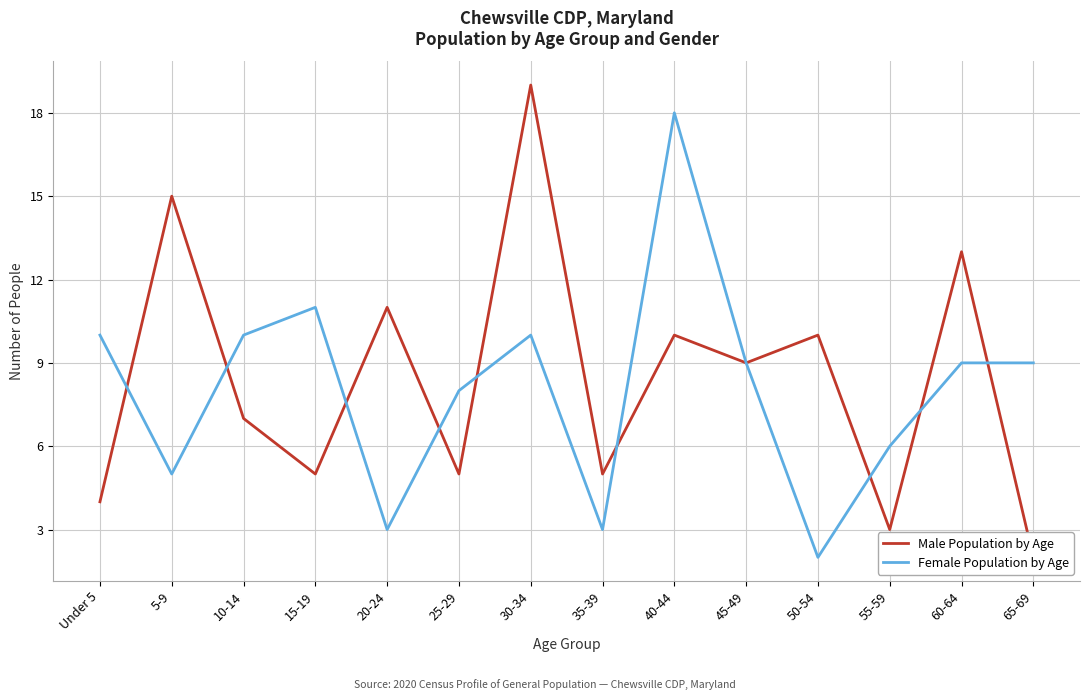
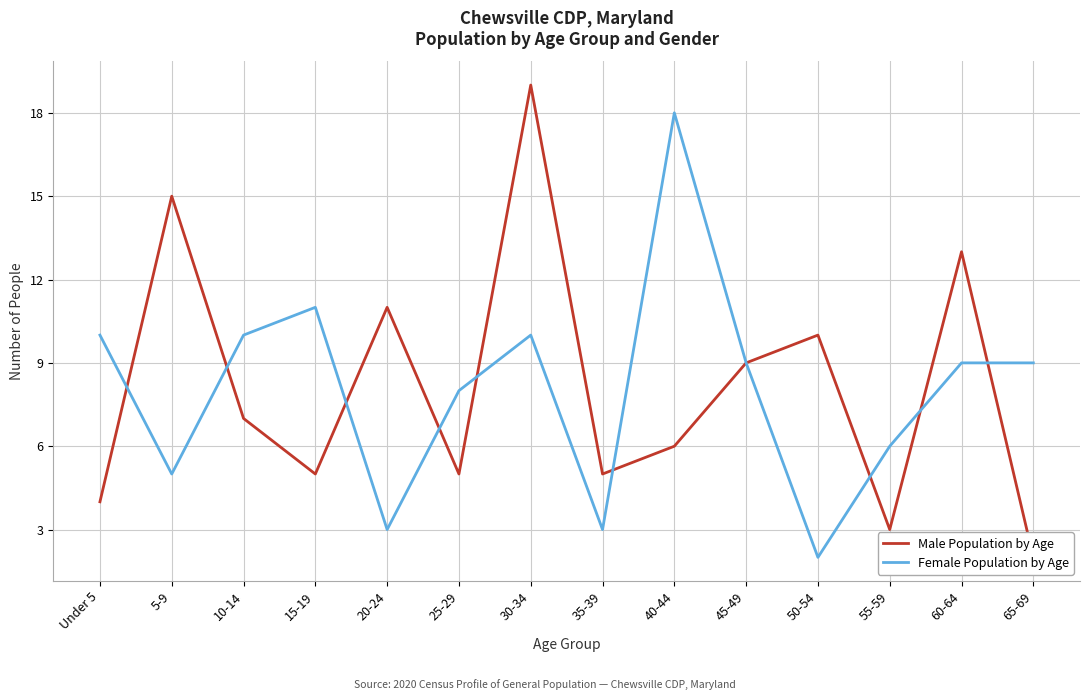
  {
    "Male Population by Age": {
      "Under 5": 4,
      "5-9": 15,
      "10-14": 7,
      "15-19": 5,
      "20-24": 11,
      "25-29": 5,
      "30-34": 19,
      "35-39": 5,
-     "40-44": 10,
+     "40-44": 6,
      "50-54": 10,
      "55-59": 3,
      "60-64": 13
    },
    "Female Population by Age": {
      "Under 5": 10,
      "5-9": 5,
      "10-14": 10,
      "15-19": 11,
      "20-24": 3,
      "25-29": 8,
      "30-34": 10,
      "35-39": 3,
      "40-44": 18,
      "50-54": 2,
      "55-59": 6,
      "60-64": 9,
      "65-69": 9
    }
  }
